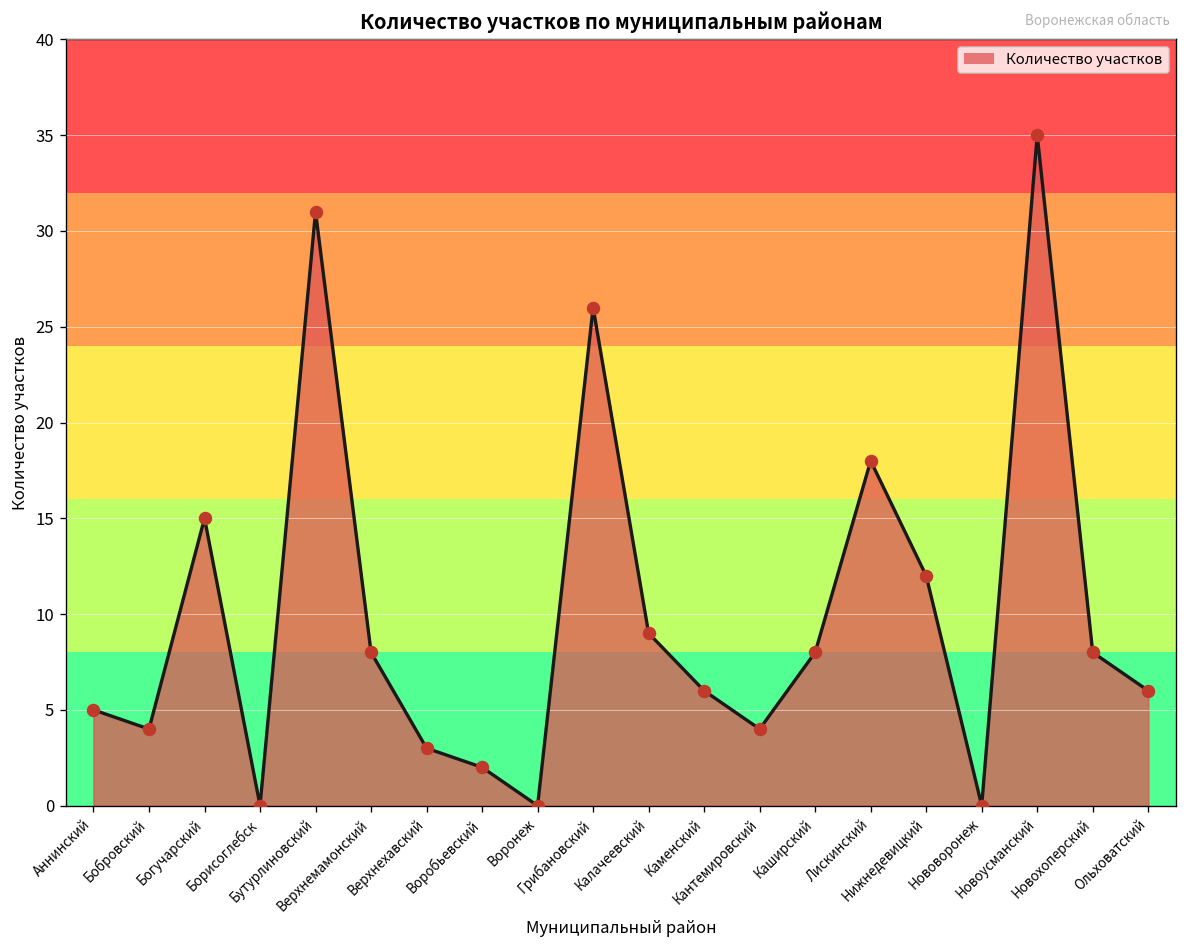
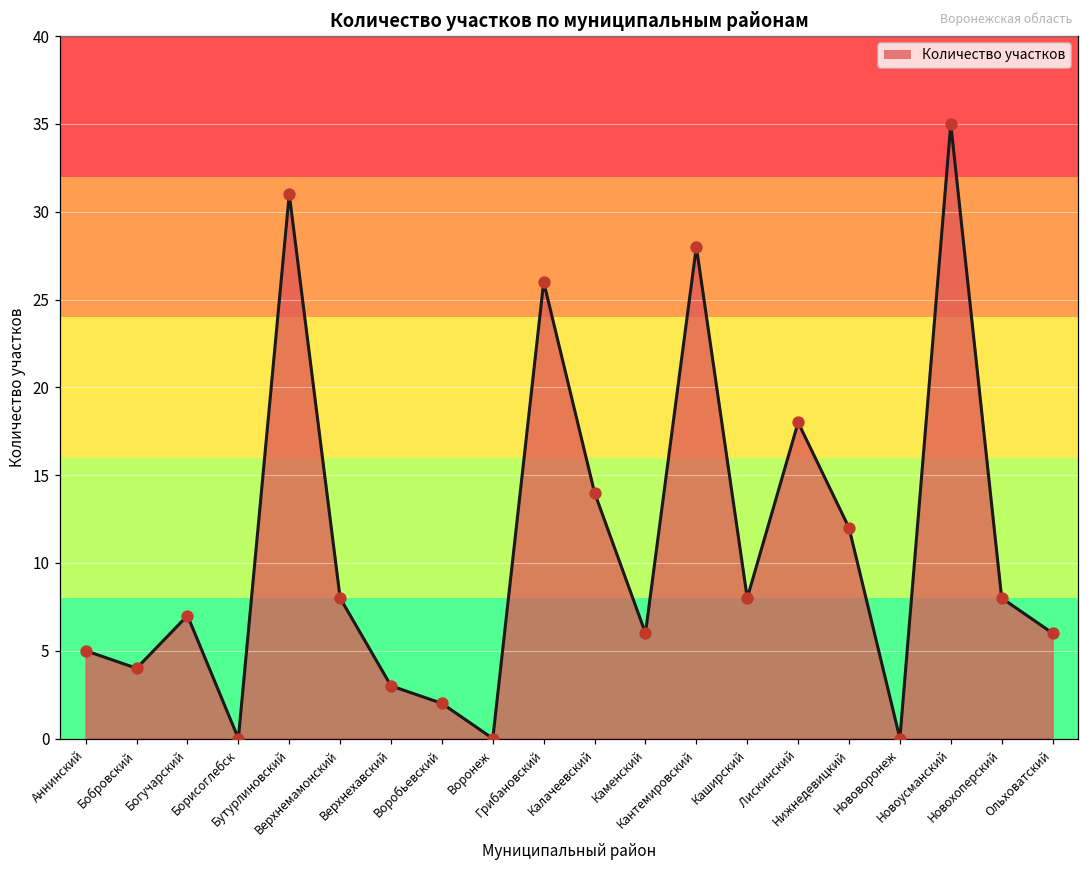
  {
    "Аннинский": 5,
    "Бобровский": 4,
-   "Богучарский": 15,
+   "Богучарский": 7,
    "Борисоглебск": 0,
    "Бутурлиновский": 31,
    "Верхнемамонский": 8,
    "Верхнехавский": 3,
    "Воробьевский": 2,
    "Воронеж": 0,
    "Грибановский": 26,
-   "Калачеевский": 9,
+   "Калачеевский": 14,
    "Каменский": 6,
-   "Кантемировский": 4,
+   "Кантемировский": 28,
    "Каширский": 8,
    "Лискинский": 18,
    "Нижнедевицкий": 12,
    "Нововоронеж": 0,
    "Новоусманский": 35,
    "Новохоперский": 8,
    "Ольховатский": 6
  }
